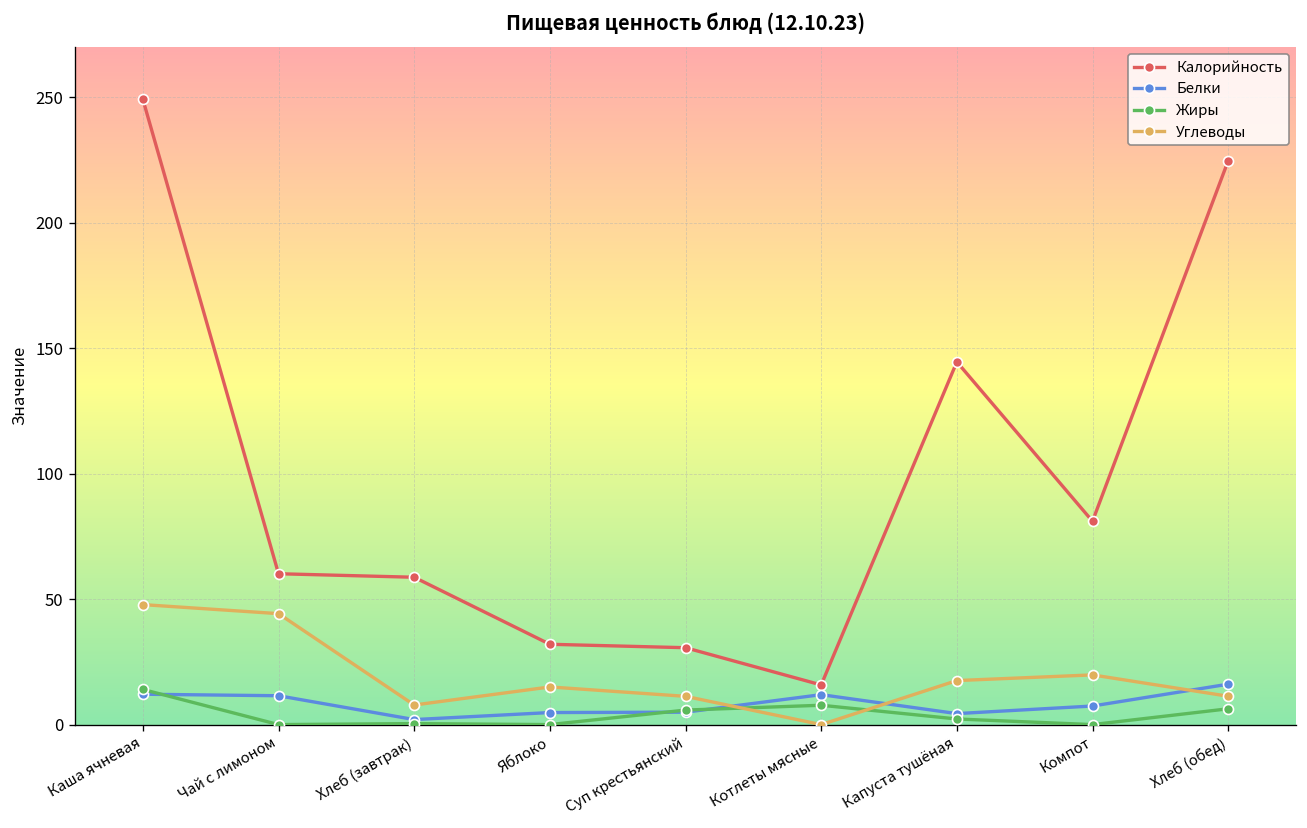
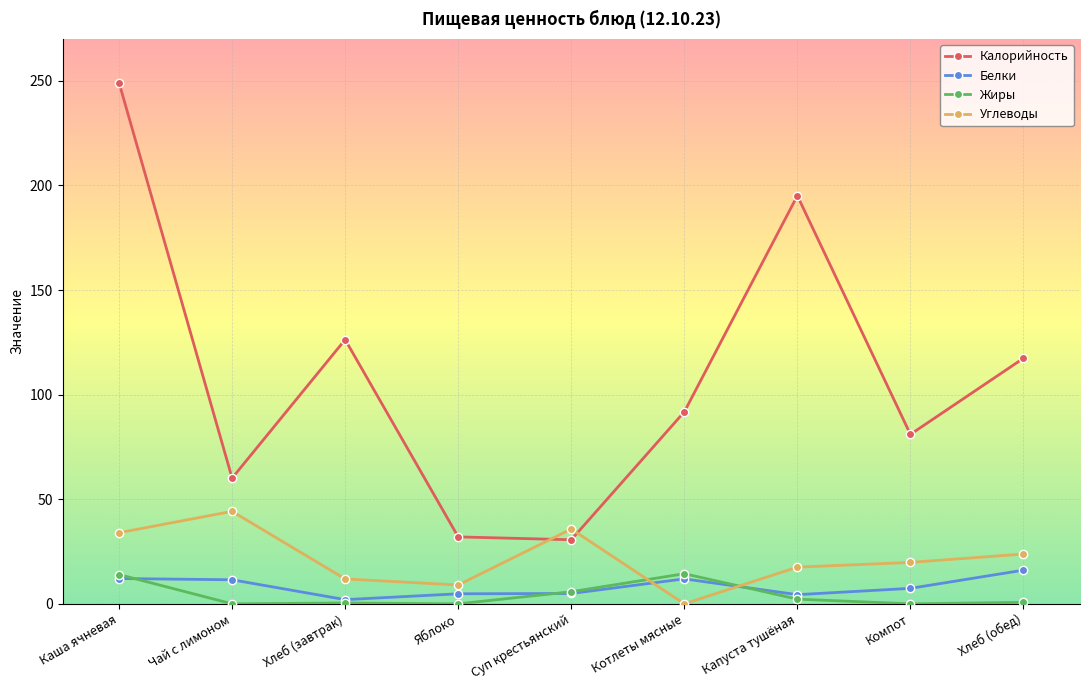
  {
    "Калорийность": {
      "Каша ячневая": 249,
      "Чай с лимоном": 60,
-     "Хлеб (завтрак)": 59,
+     "Хлеб (завтрак)": 126,
      "Яблоко": 32,
      "Суп крестьянский": 31,
-     "Котлеты мясные": 16,
-     "Капуста тушёная": 145,
+     "Котлеты мясные": 92,
+     "Капуста тушёная": 195,
      "Компот": 81,
-     "Хлеб (обед)": 225
+     "Хлеб (обед)": 117
    },
    "Белки": {
      "Каша ячневая": 12,
      "Чай с лимоном": 12,
      "Хлеб (завтрак)": 2,
      "Яблоко": 5,
      "Котлеты мясные": 12,
      "Капуста тушёная": 4,
      "Компот": 7,
      "Хлеб (обед)": 16
    },
    "Жиры": {
      "Каша ячневая": 14,
      "Чай с лимоном": 0,
      "Хлеб (завтрак)": 0,
      "Яблоко": 0,
-     "Котлеты мясные": 8,
+     "Котлеты мясные": 14,
      "Капуста тушёная": 2,
      "Компот": 0,
-     "Хлеб (обед)": 6
+     "Хлеб (обед)": 1
    },
    "Углеводы": {
-     "Каша ячневая": 48,
+     "Каша ячневая": 34,
      "Чай с лимоном": 44,
-     "Хлеб (завтрак)": 8,
-     "Яблоко": 15,
-     "Суп крестьянский": 11,
+     "Хлеб (завтрак)": 12,
+     "Яблоко": 9,
+     "Суп крестьянский": 36,
      "Котлеты мясные": 0,
      "Капуста тушёная": 18,
      "Компот": 20,
-     "Хлеб (обед)": 11
+     "Хлеб (обед)": 24
    }
  }
